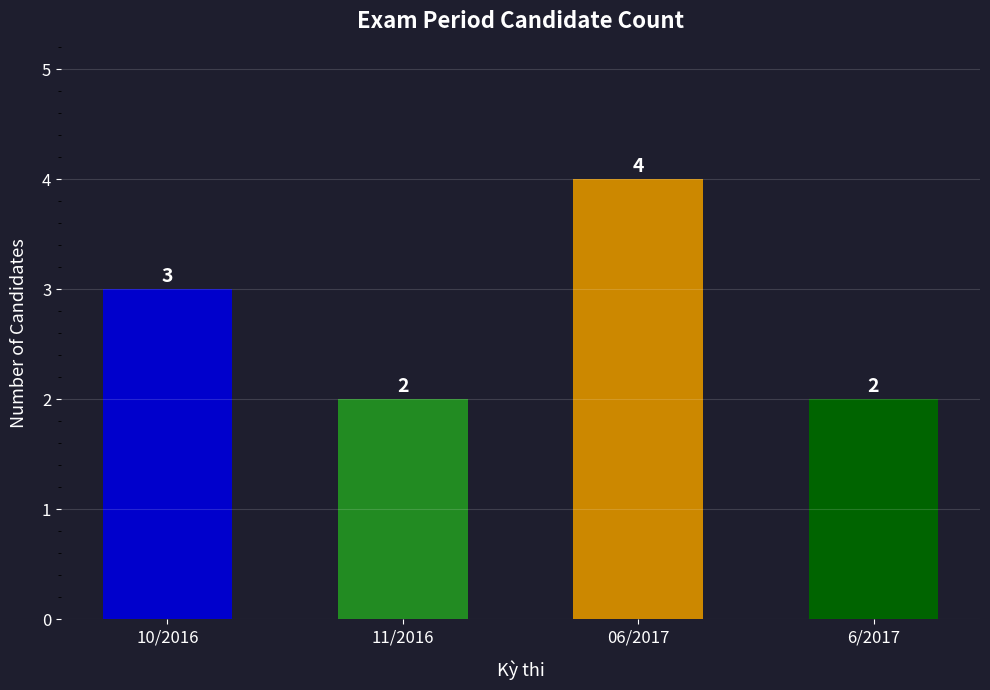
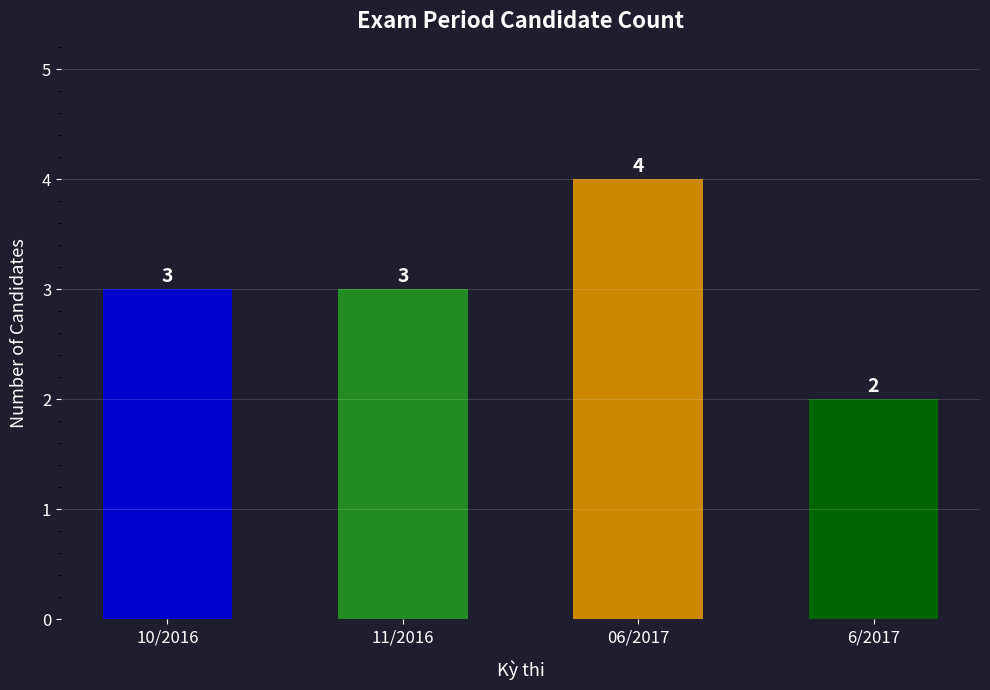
  {
    "10/2016": 3,
-   "11/2016": 2,
+   "11/2016": 3,
    "06/2017": 4,
    "6/2017": 2
  }
